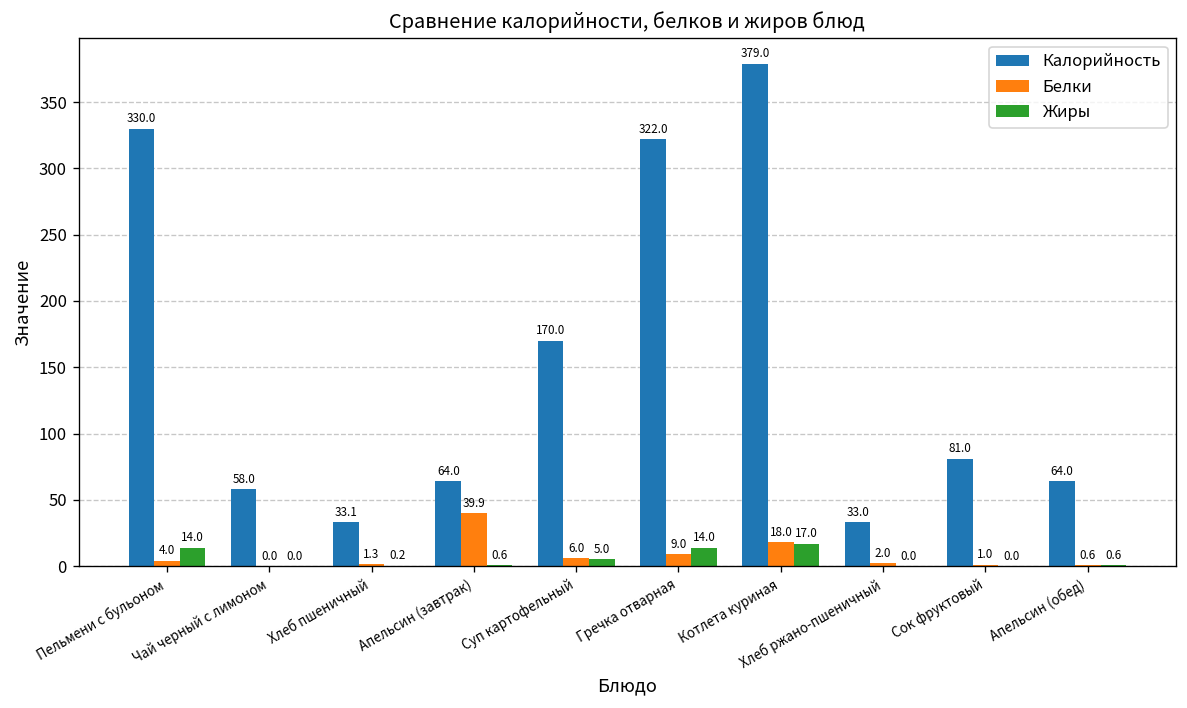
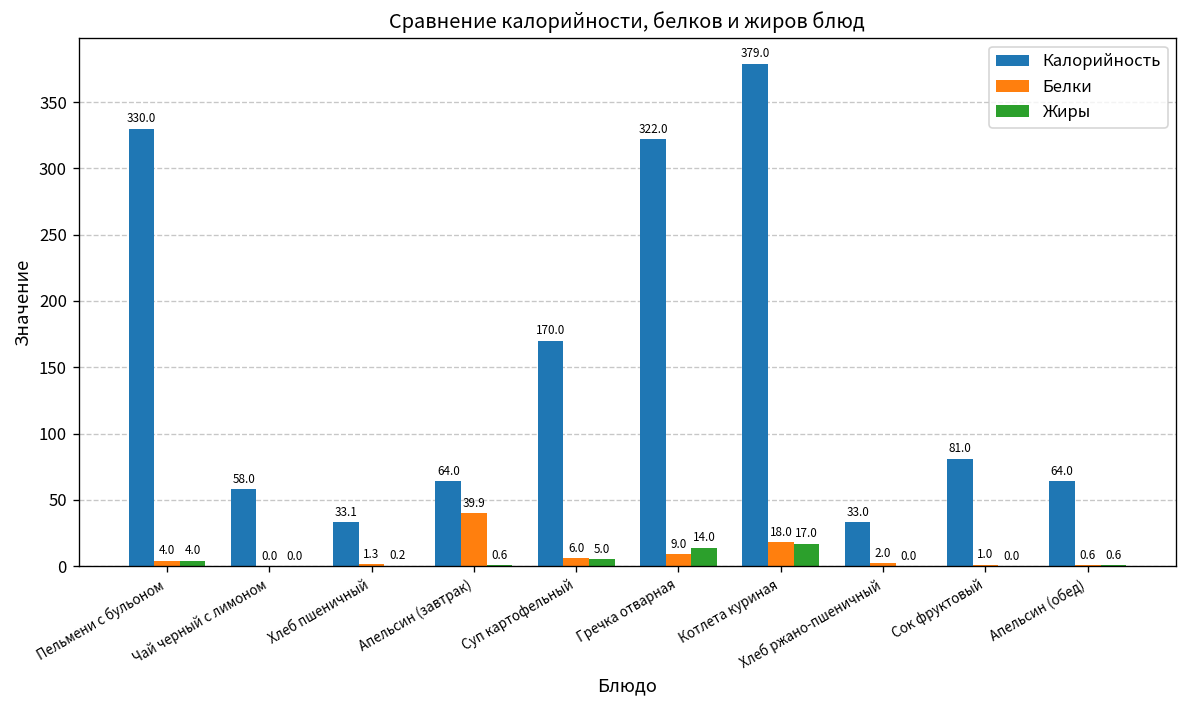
  {
    "Калорийность": {
      "Пельмени с бульоном": 330.0,
      "Чай черный с лимоном": 58.0,
      "Хлеб пшеничный": 33.1,
      "Апельсин (завтрак)": 64.0,
      "Суп картофельный": 170.0,
      "Гречка отварная": 322.0,
      "Котлета куриная": 379.0,
      "Хлеб ржано-пшеничный": 33.0,
      "Сок фруктовый": 81.0,
      "Апельсин (обед)": 64.0
    },
    "Белки": {
      "Пельмени с бульоном": 4.0,
      "Чай черный с лимоном": 0.0,
      "Хлеб пшеничный": 1.3,
      "Апельсин (завтрак)": 39.9,
      "Суп картофельный": 6.0,
      "Гречка отварная": 9.0,
      "Котлета куриная": 18.0,
      "Хлеб ржано-пшеничный": 2.0,
      "Сок фруктовый": 1.0,
      "Апельсин (обед)": 0.6
    },
    "Жиры": {
-     "Пельмени с бульоном": 14.0,
+     "Пельмени с бульоном": 4.0,
      "Чай черный с лимоном": 0.0,
      "Хлеб пшеничный": 0.2,
      "Апельсин (завтрак)": 0.6,
      "Суп картофельный": 5.0,
      "Гречка отварная": 14.0,
      "Котлета куриная": 17.0,
      "Хлеб ржано-пшеничный": 0.0,
      "Сок фруктовый": 0.0,
      "Апельсин (обед)": 0.6
    }
  }
